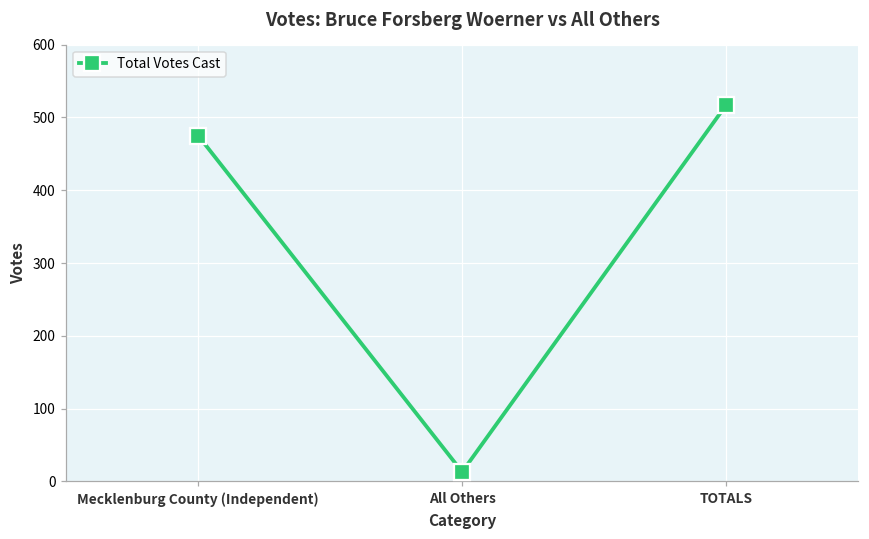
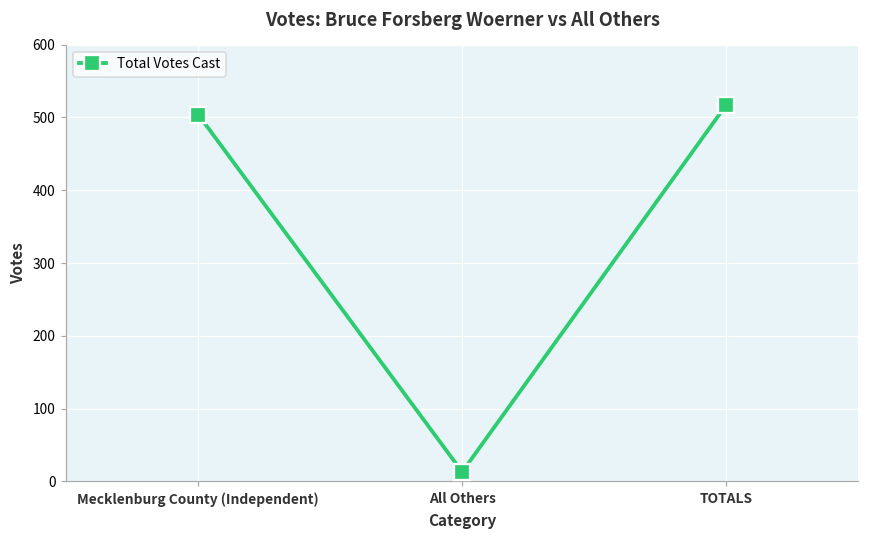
  {
-   "Mecklenburg County (Independent)": 480,
+   "Mecklenburg County (Independent)": 500,
    "All Others": 10,
    "TOTALS": 520
  }
